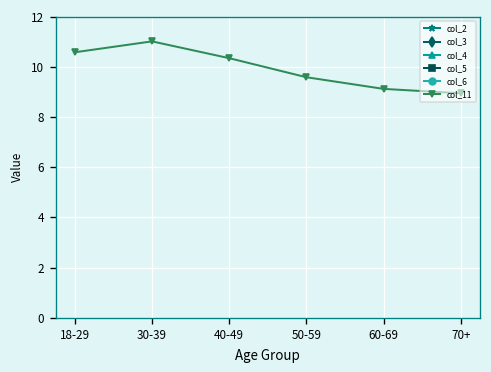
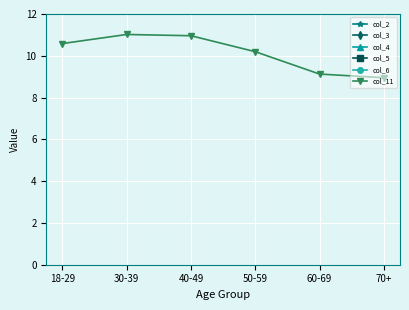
  {
    "col_11": {
      "18-29": 10.6,
      "30-39": 11.0,
-     "40-49": 10.4,
-     "50-59": 9.6,
+     "40-49": 11.0,
+     "50-59": 10.2,
      "60-69": 9.1
    }
  }
